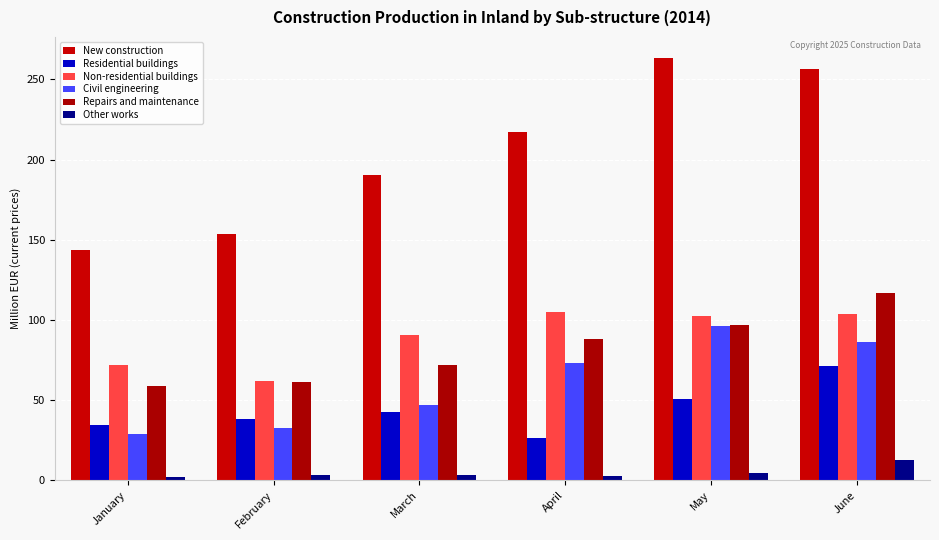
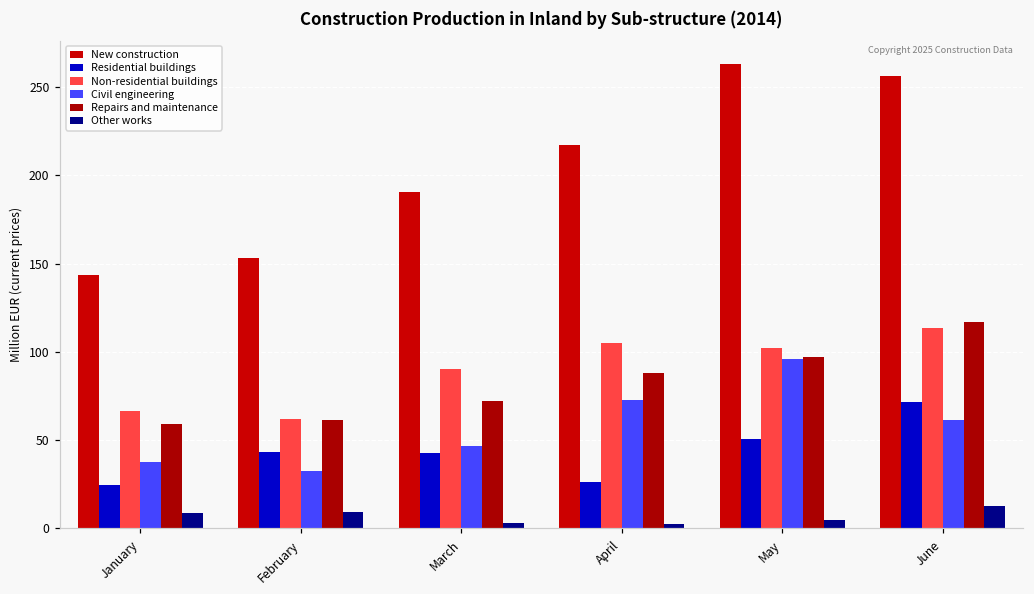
  {
    "Residential buildings": {
-     "January": 35,
-     "February": 38,
+     "January": 24,
+     "February": 44,
      "March": 43,
      "April": 26,
      "May": 51,
      "June": 72
    },
    "Non-residential buildings": {
-     "January": 72,
+     "January": 66,
      "February": 62,
      "March": 91,
      "April": 105,
      "May": 102,
-     "June": 104
+     "June": 113
    },
    "Civil engineering": {
-     "January": 29,
+     "January": 37,
      "February": 33,
      "March": 47,
      "April": 73,
      "May": 96,
-     "June": 86
+     "June": 61
    },
    "Other works": {
-     "January": 2,
-     "February": 3,
+     "January": 9,
+     "February": 9,
      "March": 3,
      "April": 2,
      "May": 5,
      "June": 13
    }
  }
